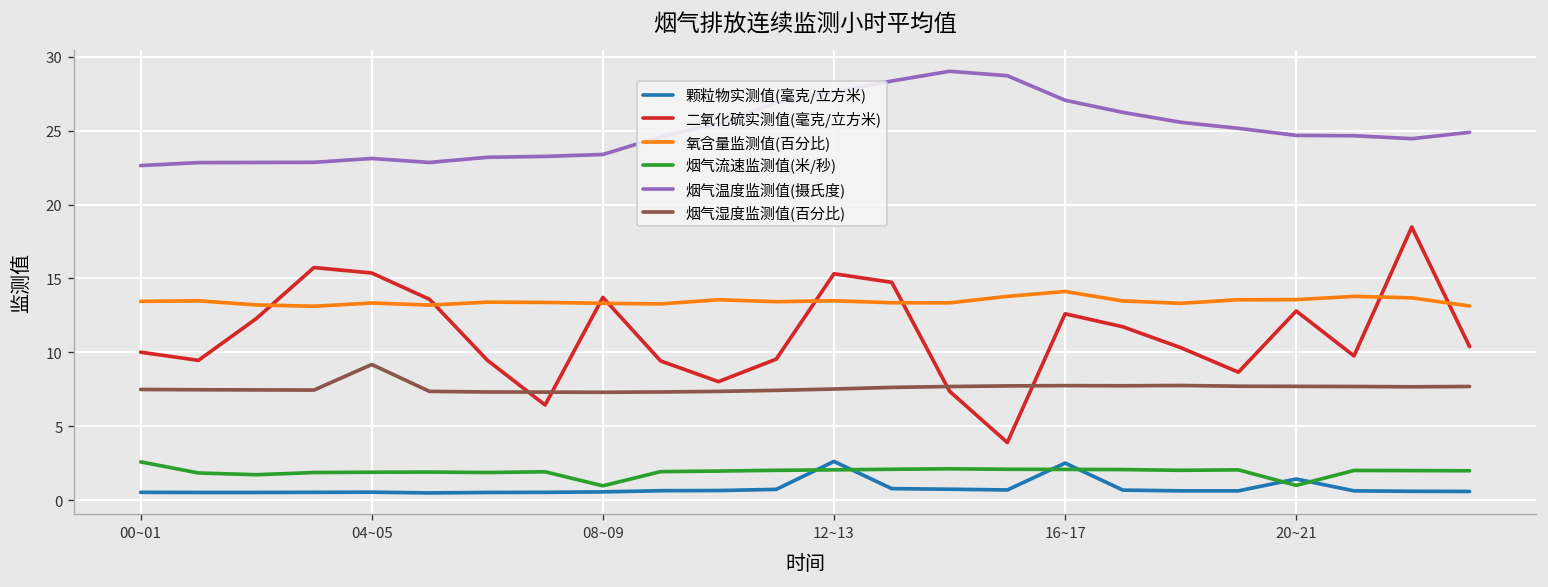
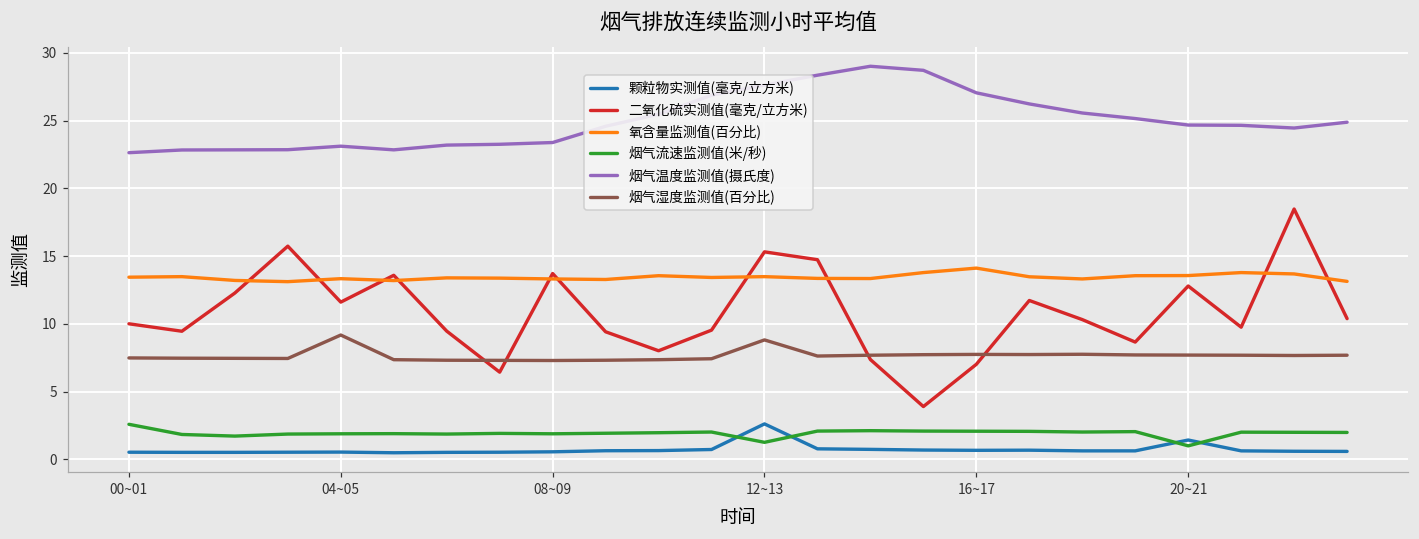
  {
    "颗粒物实测值(毫克/立方米)": {
      "00~01": 0.5,
      "04~05": 0.5,
      "08~09": 0.6,
      "12~13": 2.6,
-     "16~17": 2.5,
+     "16~17": 0.7,
      "20~21": 1.4
    },
    "二氧化硫实测值(毫克/立方米)": {
      "00~01": 10.0,
-     "04~05": 15.4,
+     "04~05": 11.6,
      "08~09": 13.7,
      "12~13": 15.3,
-     "16~17": 12.6,
+     "16~17": 7.0,
      "20~21": 12.8
    },
    "氧含量监测值(百分比)": {
      "00~01": 13.5,
      "04~05": 13.3,
      "08~09": 13.3,
      "12~13": 13.5,
      "16~17": 14.1,
      "20~21": 13.6
    },
    "烟气流速监测值(米/秒)": {
      "00~01": 2.6,
      "04~05": 1.9,
-     "08~09": 1.0,
-     "12~13": 2.1,
+     "08~09": 1.9,
+     "12~13": 1.3,
      "16~17": 2.1,
      "20~21": 1.0
    },
    "烟气温度监测值(摄氏度)": {
      "00~01": 22.6,
      "04~05": 23.1,
      "08~09": 23.4,
      "16~17": 27.1,
      "20~21": 24.7
    },
    "烟气湿度监测值(百分比)": {
      "00~01": 7.5,
      "04~05": 9.2,
      "08~09": 7.3,
-     "12~13": 7.5,
+     "12~13": 8.8,
      "16~17": 7.8,
      "20~21": 7.7
    }
  }
